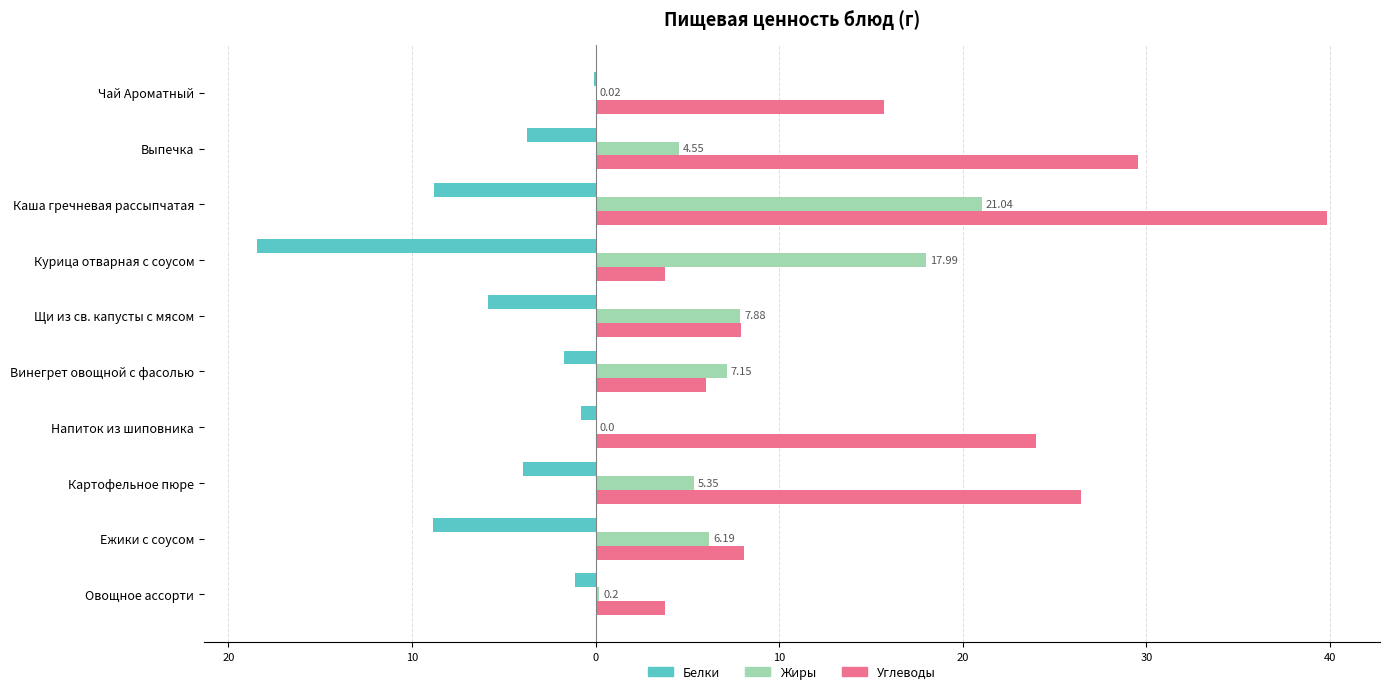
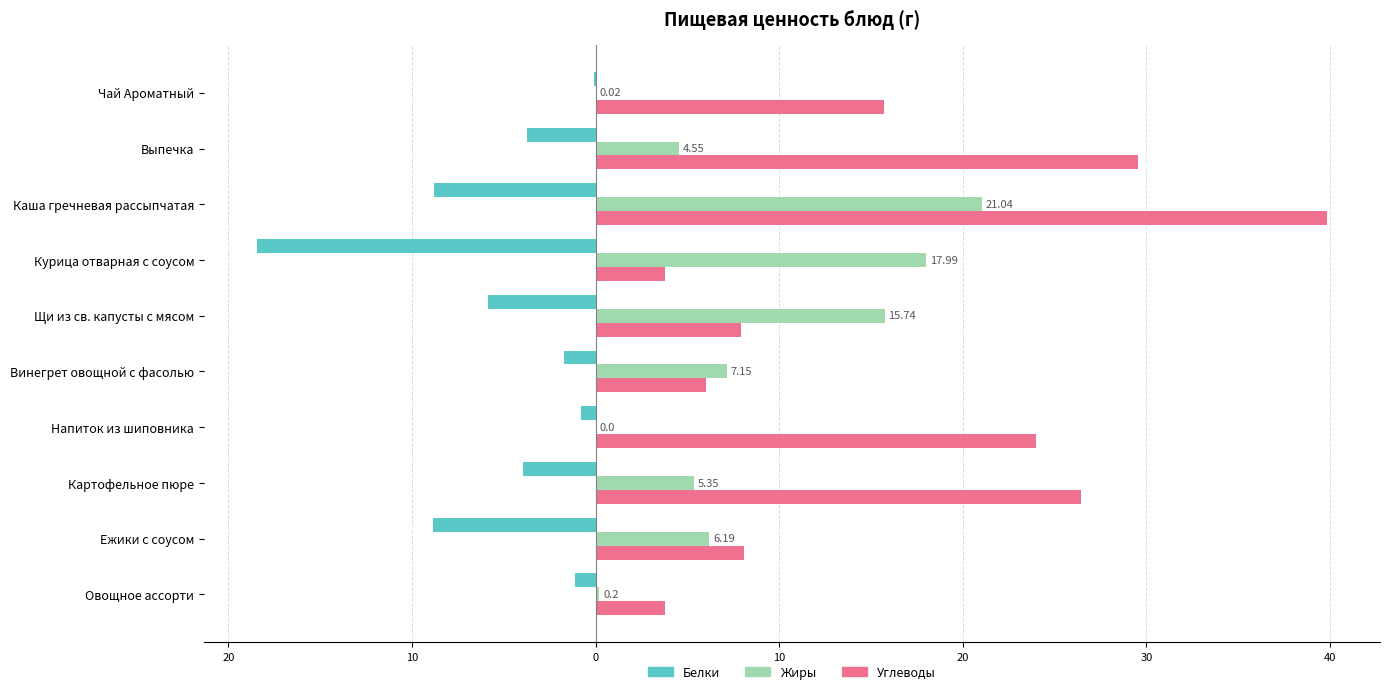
  {
    "Жиры": {
      "Чай Ароматный": 0.02,
      "Выпечка": 4.55,
      "Каша гречневая рассыпчатая": 21.04,
      "Курица отварная с соусом": 17.99,
-     "Щи из св. капусты с мясом": 7.88,
+     "Щи из св. капусты с мясом": 15.74,
      "Винегрет овощной с фасолью": 7.15,
      "Напиток из шиповника": 0.0,
      "Картофельное пюре": 5.35,
      "Ежики с соусом": 6.19,
      "Овощное ассорти": 0.2
    }
  }
